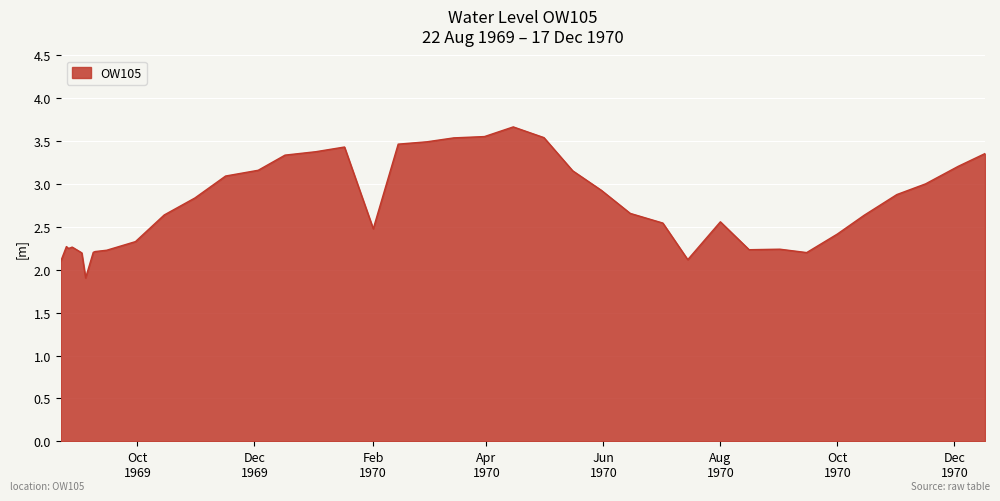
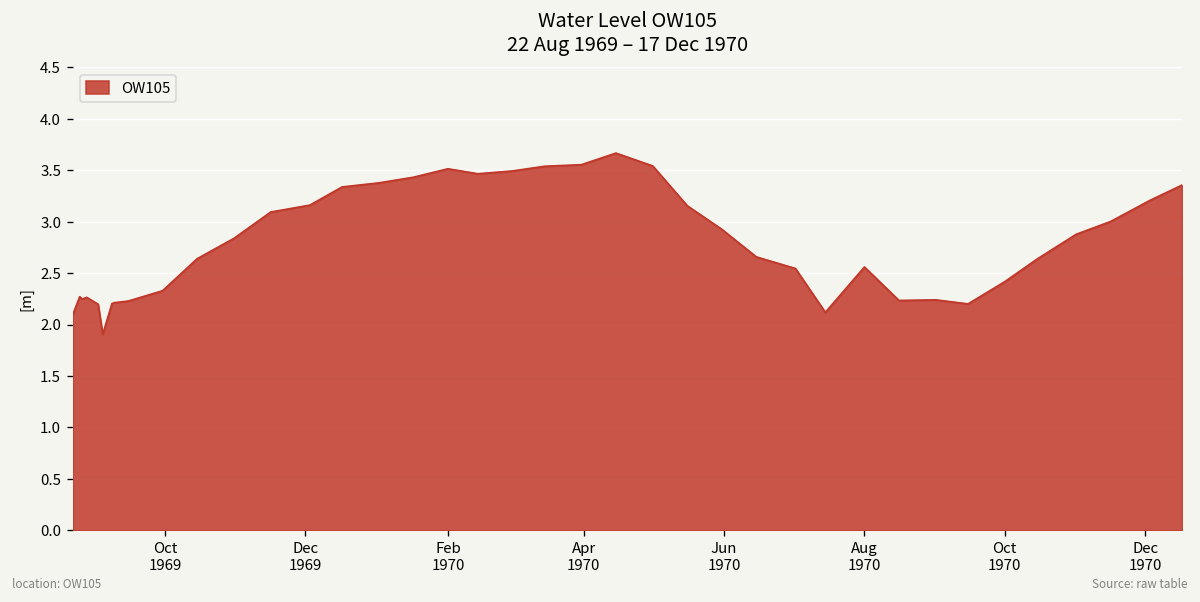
  {
-   "Feb 1970": 2.5,
+   "Feb 1970": 3.5,
    "Aug 1970": 2.6,
    "Oct 1970": 2.4
  }
